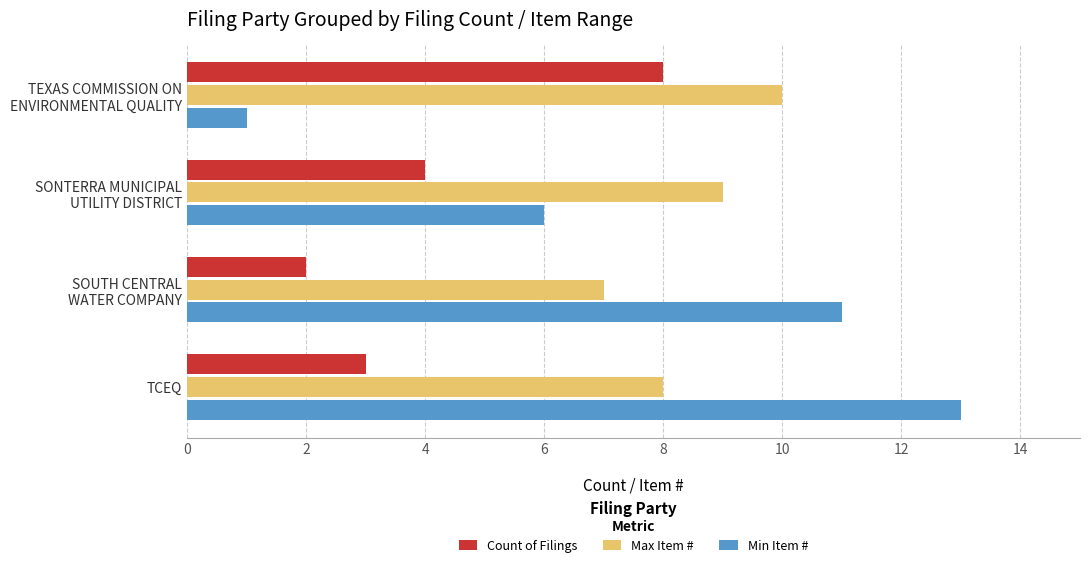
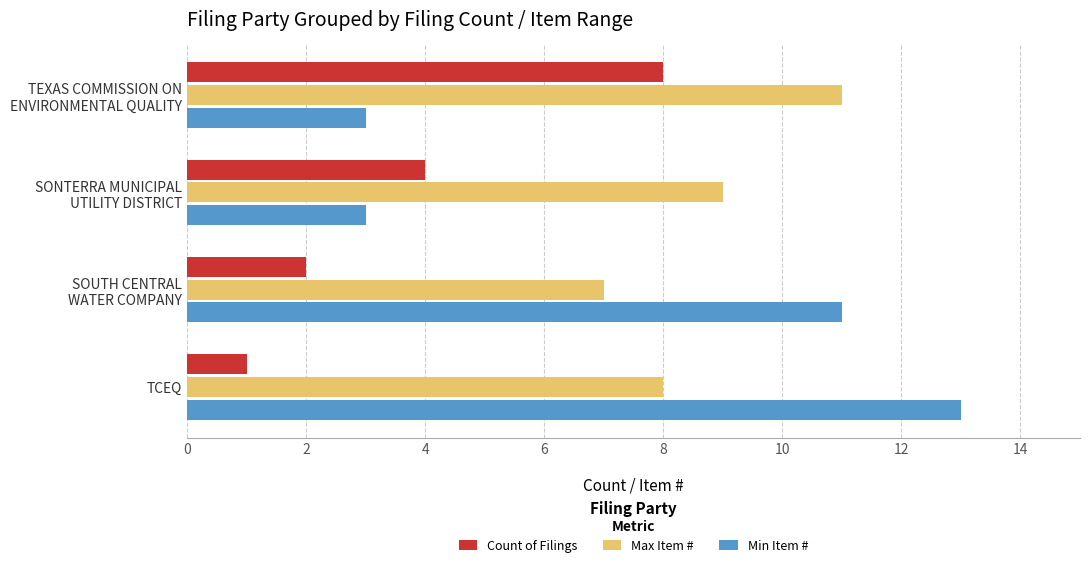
  {
    "Count of Filings": {
      "TEXAS COMMISSION ON ENVIRONMENTAL QUALITY": 8,
      "SONTERRA MUNICIPAL UTILITY DISTRICT": 4,
      "SOUTH CENTRAL WATER COMPANY": 2,
-     "TCEQ": 3
+     "TCEQ": 1
    },
    "Max Item #": {
-     "TEXAS COMMISSION ON ENVIRONMENTAL QUALITY": 10,
+     "TEXAS COMMISSION ON ENVIRONMENTAL QUALITY": 11,
      "SONTERRA MUNICIPAL UTILITY DISTRICT": 9,
      "SOUTH CENTRAL WATER COMPANY": 7,
      "TCEQ": 8
    },
    "Min Item #": {
-     "TEXAS COMMISSION ON ENVIRONMENTAL QUALITY": 1,
-     "SONTERRA MUNICIPAL UTILITY DISTRICT": 6,
+     "TEXAS COMMISSION ON ENVIRONMENTAL QUALITY": 3,
+     "SONTERRA MUNICIPAL UTILITY DISTRICT": 3,
      "SOUTH CENTRAL WATER COMPANY": 11,
      "TCEQ": 13
    }
  }
